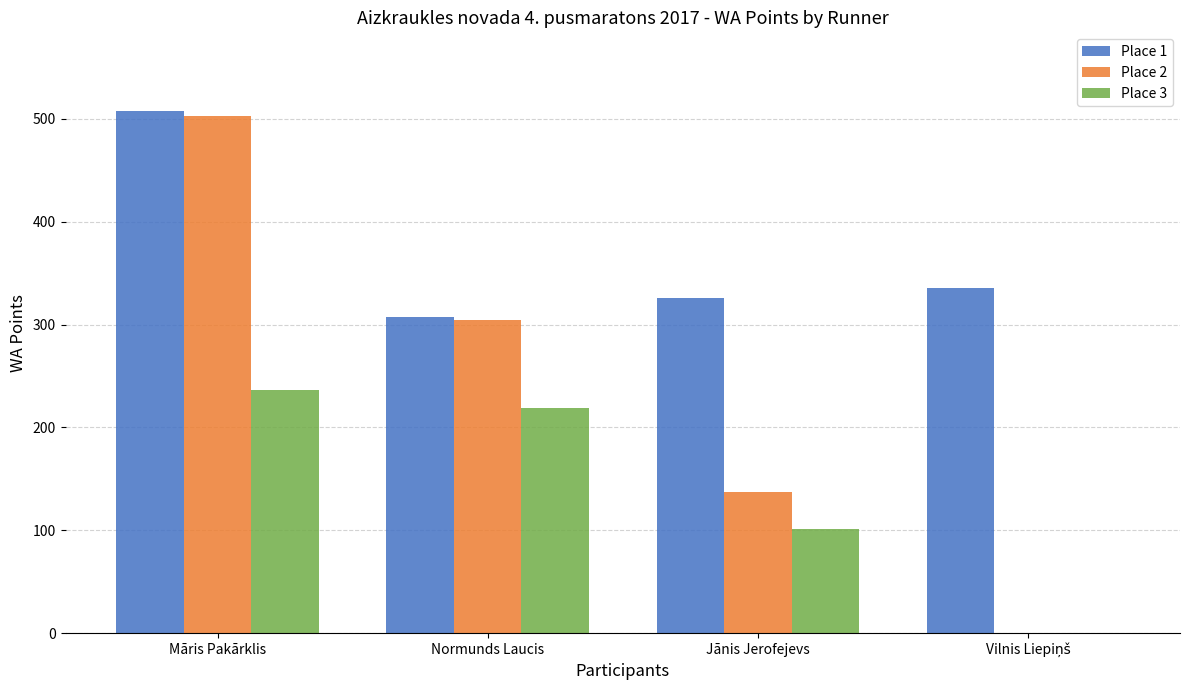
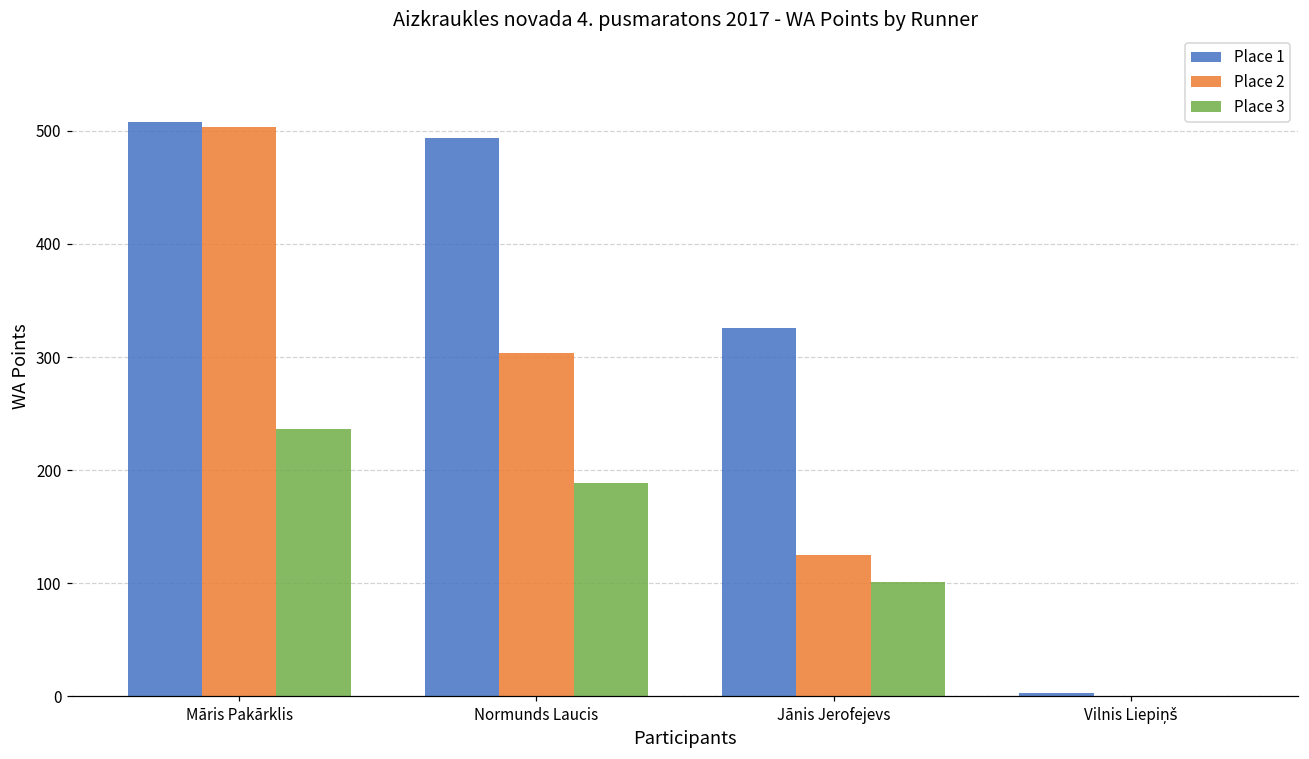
  {
    "Place 1": {
      "Māris Pakārklis": 508,
-     "Normunds Laucis": 307,
+     "Normunds Laucis": 494,
      "Jānis Jerofejevs": 326,
-     "Vilnis Liepiņš": 336
+     "Vilnis Liepiņš": 3
    },
    "Place 2": {
      "Māris Pakārklis": 503,
      "Normunds Laucis": 304,
-     "Jānis Jerofejevs": 137,
+     "Jānis Jerofejevs": 125,
      "Vilnis Liepiņš": 0
    },
    "Place 3": {
      "Māris Pakārklis": 236,
-     "Normunds Laucis": 219,
+     "Normunds Laucis": 189,
      "Jānis Jerofejevs": 101,
      "Vilnis Liepiņš": 0
    }
  }
